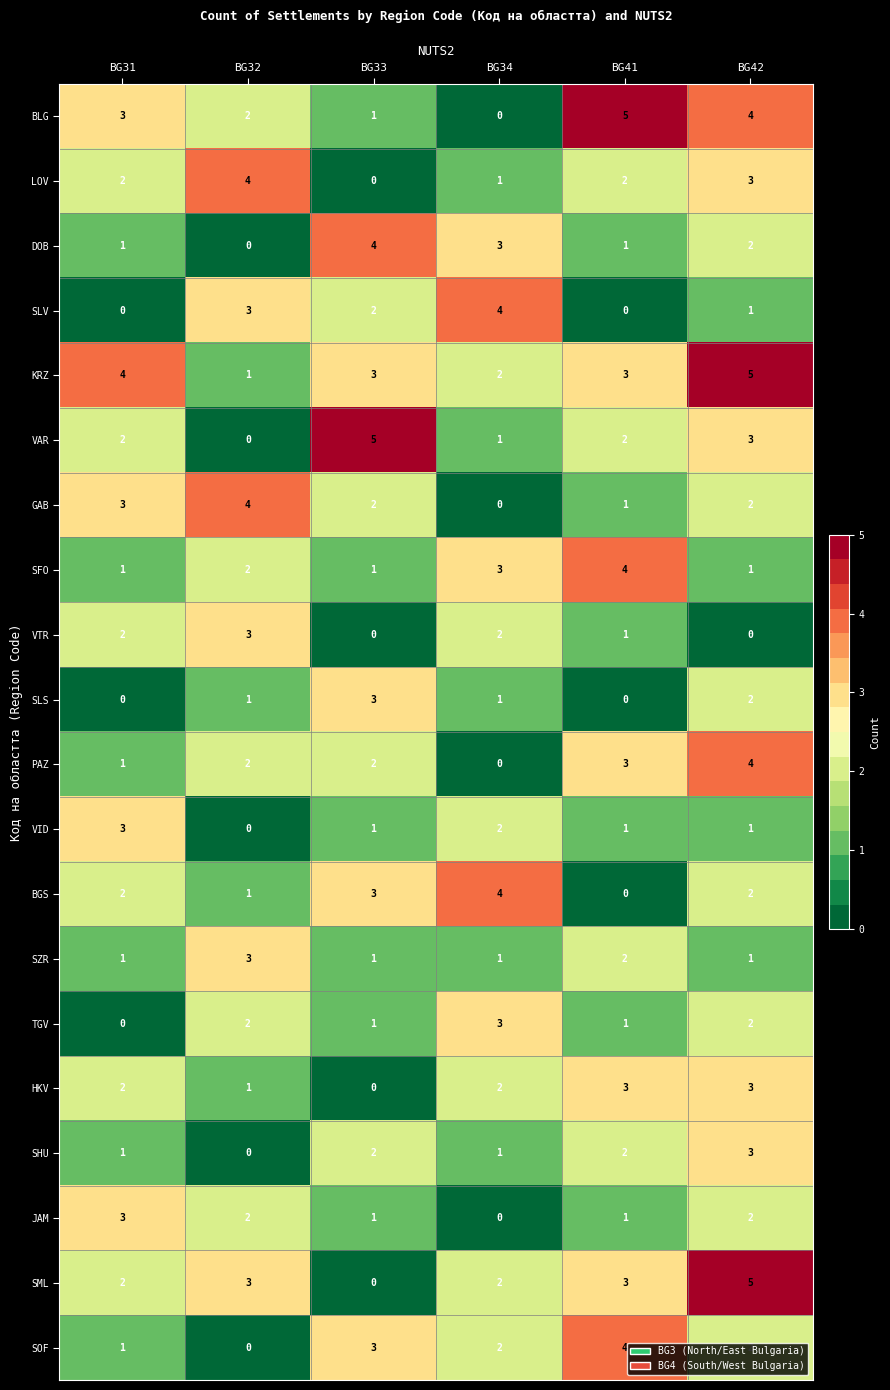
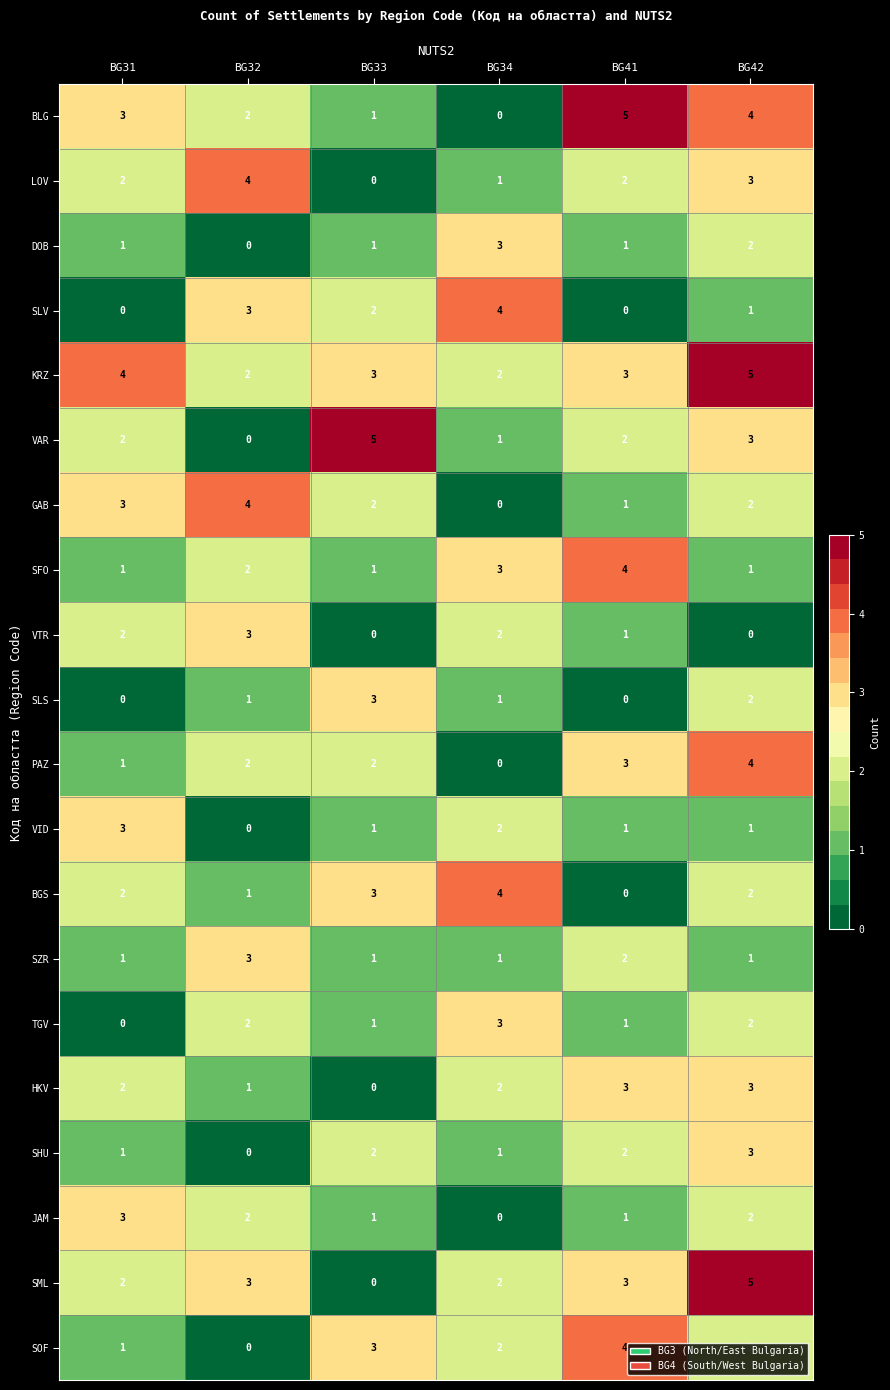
  {
    "BLG": {
      "BG31": 3,
      "BG32": 2,
      "BG33": 1,
      "BG34": 0,
      "BG41": 5,
      "BG42": 4
    },
    "LOV": {
      "BG31": 2,
      "BG32": 4,
      "BG33": 0,
      "BG34": 1,
      "BG41": 2,
      "BG42": 3
    },
    "DOB": {
      "BG31": 1,
      "BG32": 0,
-     "BG33": 4,
+     "BG33": 1,
      "BG34": 3,
      "BG41": 1,
      "BG42": 2
    },
    "SLV": {
      "BG31": 0,
      "BG32": 3,
      "BG33": 2,
      "BG34": 4,
      "BG41": 0,
      "BG42": 1
    },
    "KRZ": {
      "BG31": 4,
-     "BG32": 1,
+     "BG32": 2,
      "BG33": 3,
      "BG34": 2,
      "BG41": 3,
      "BG42": 5
    },
    "VAR": {
      "BG31": 2,
      "BG32": 0,
      "BG33": 5,
      "BG34": 1,
      "BG41": 2,
      "BG42": 3
    },
    "GAB": {
      "BG31": 3,
      "BG32": 4,
      "BG33": 2,
      "BG34": 0,
      "BG41": 1,
      "BG42": 2
    },
    "SFO": {
      "BG31": 1,
      "BG32": 2,
      "BG33": 1,
      "BG34": 3,
      "BG41": 4,
      "BG42": 1
    },
    "VTR": {
      "BG31": 2,
      "BG32": 3,
      "BG33": 0,
      "BG34": 2,
      "BG41": 1,
      "BG42": 0
    },
    "SLS": {
      "BG31": 0,
      "BG32": 1,
      "BG33": 3,
      "BG34": 1,
      "BG41": 0,
      "BG42": 2
    },
    "PAZ": {
      "BG31": 1,
      "BG32": 2,
      "BG33": 2,
      "BG34": 0,
      "BG41": 3,
      "BG42": 4
    },
    "VID": {
      "BG31": 3,
      "BG32": 0,
      "BG33": 1,
      "BG34": 2,
      "BG41": 1,
      "BG42": 1
    },
    "BGS": {
      "BG31": 2,
      "BG32": 1,
      "BG33": 3,
      "BG34": 4,
      "BG41": 0,
      "BG42": 2
    },
    "SZR": {
      "BG31": 1,
      "BG32": 3,
      "BG33": 1,
      "BG34": 1,
      "BG41": 2,
      "BG42": 1
    },
    "TGV": {
      "BG31": 0,
      "BG32": 2,
      "BG33": 1,
      "BG34": 3,
      "BG41": 1,
      "BG42": 2
    },
    "HKV": {
      "BG31": 2,
      "BG32": 1,
      "BG33": 0,
      "BG34": 2,
      "BG41": 3,
      "BG42": 3
    },
    "SHU": {
      "BG31": 1,
      "BG32": 0,
      "BG33": 2,
      "BG34": 1,
      "BG41": 2,
      "BG42": 3
    },
    "JAM": {
      "BG31": 3,
      "BG32": 2,
      "BG33": 1,
      "BG34": 0,
      "BG41": 1,
      "BG42": 2
    },
    "SML": {
      "BG31": 2,
      "BG32": 3,
      "BG33": 0,
      "BG34": 2,
      "BG41": 3,
      "BG42": 5
    },
    "SOF": {
      "BG31": 1,
      "BG32": 0,
      "BG33": 3,
      "BG34": 2
    }
  }
